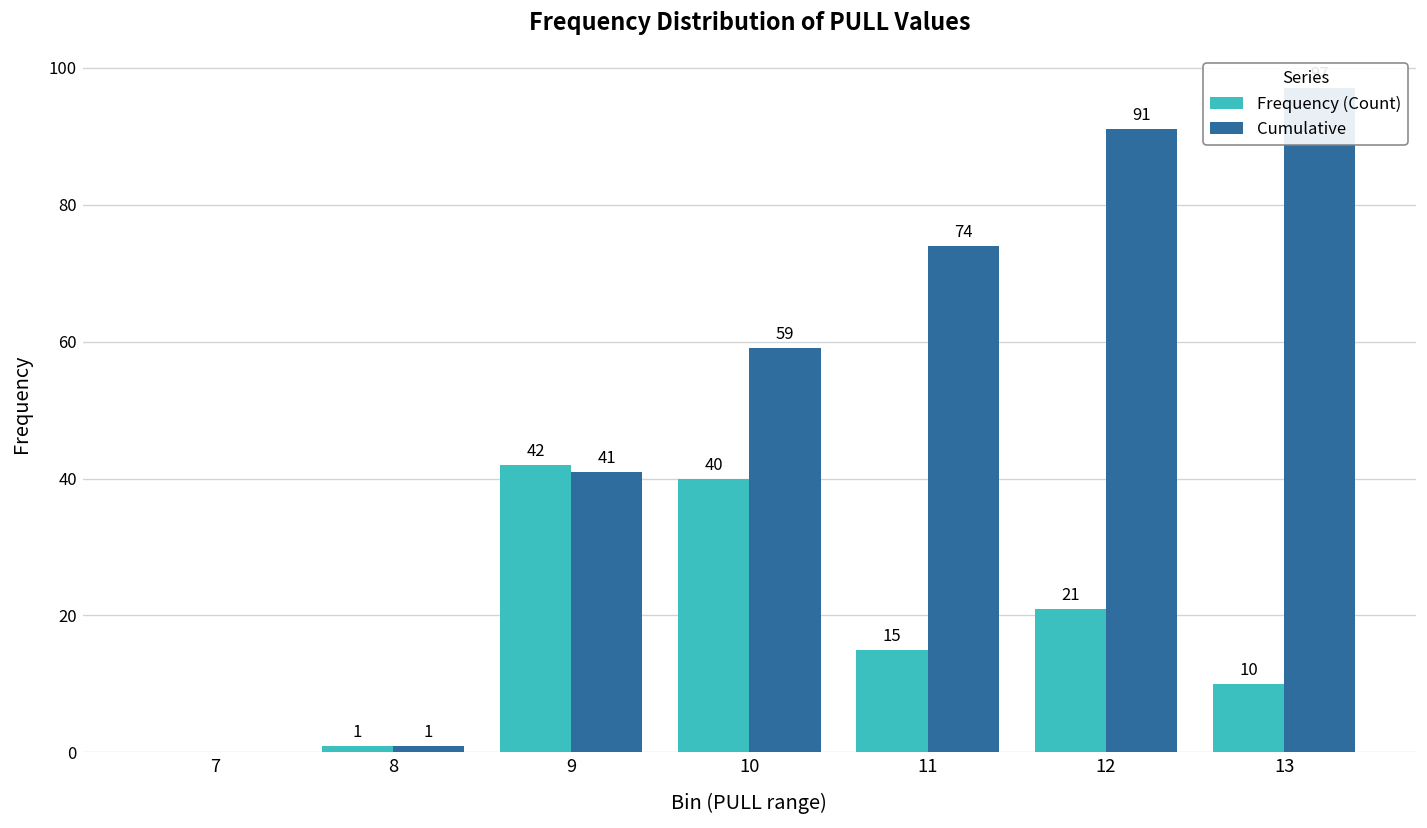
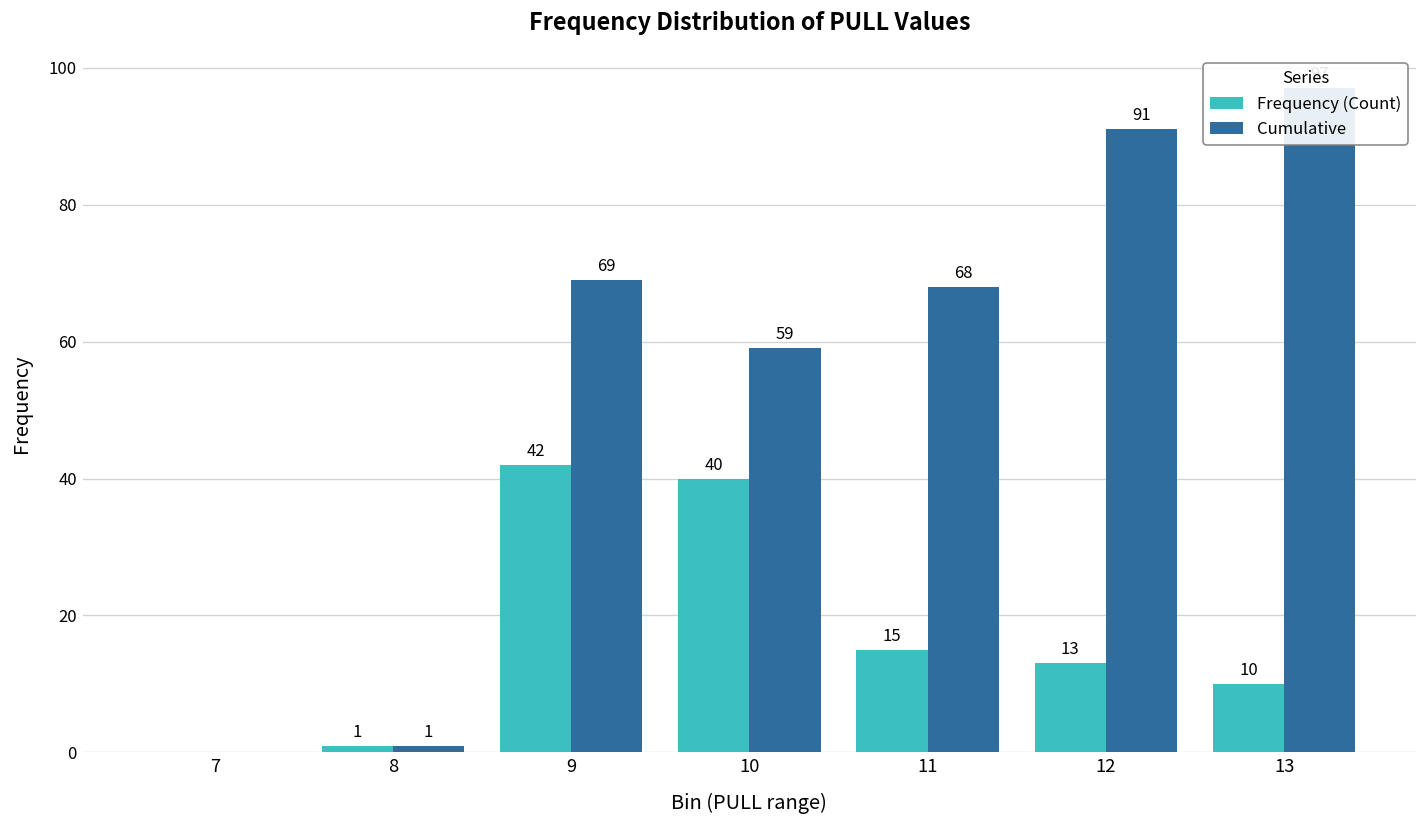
  {
    "Frequency (Count)": {
      "8": 1,
      "9": 42,
      "10": 40,
      "11": 15,
-     "12": 21,
+     "12": 13,
      "13": 10
    },
    "Cumulative": {
      "8": 1,
-     "9": 41,
+     "9": 69,
      "10": 59,
-     "11": 74,
+     "11": 68,
      "12": 91
    }
  }
